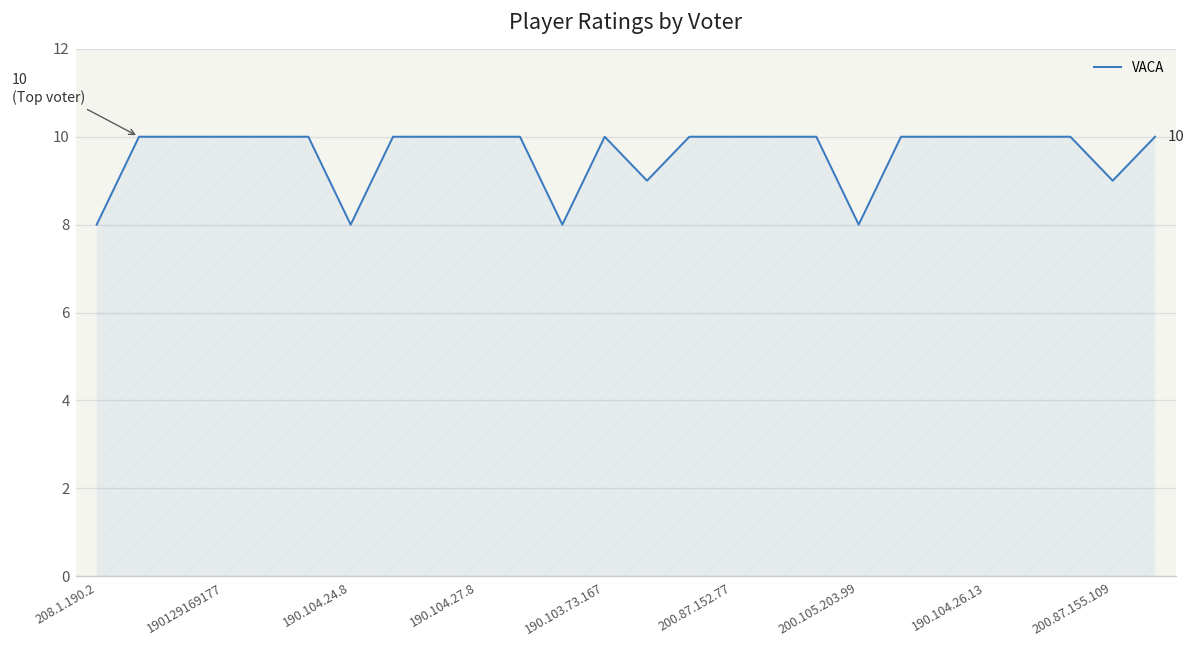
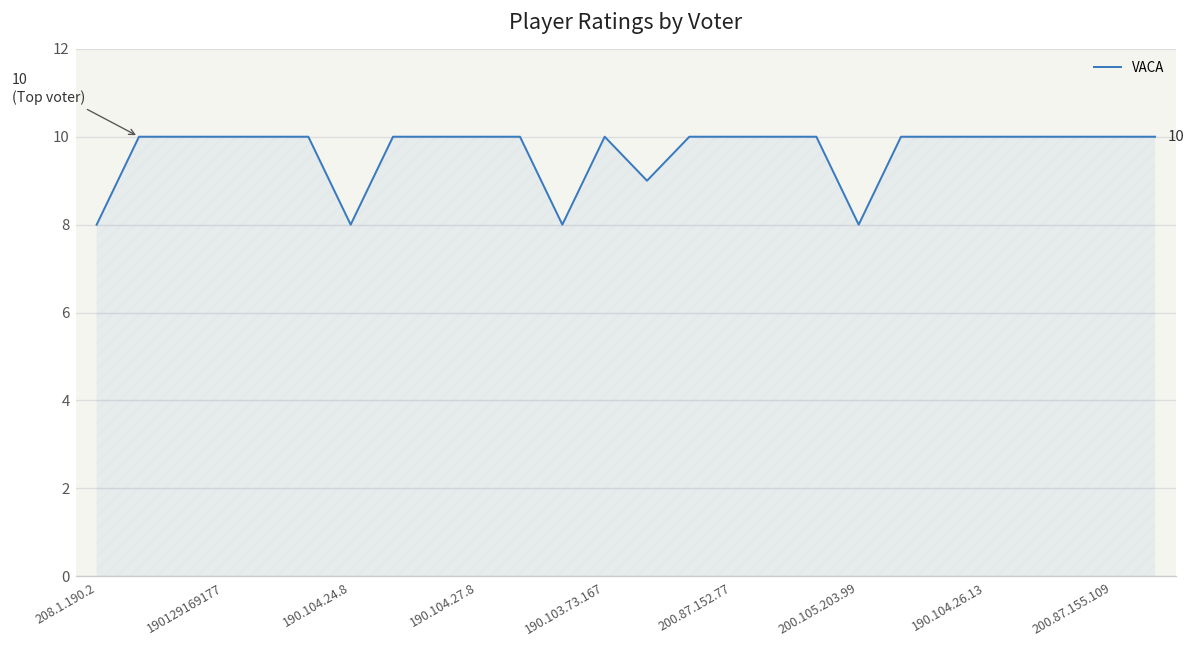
  {
    "208.1.190.2": 8,
    "190129169177": 10,
    "190.104.24.8": 8,
    "190.104.27.8": 10,
    "190.103.73.167": 10,
    "200.87.152.77": 10,
    "200.105.203.99": 8,
    "190.104.26.13": 10,
-   "200.87.155.109": 9
+   "200.87.155.109": 10
  }
